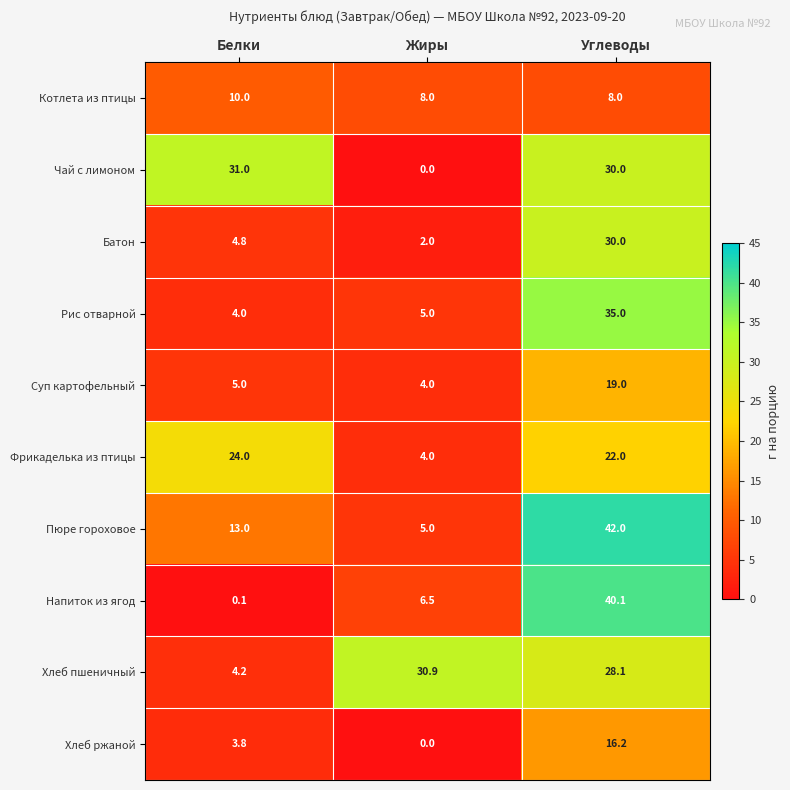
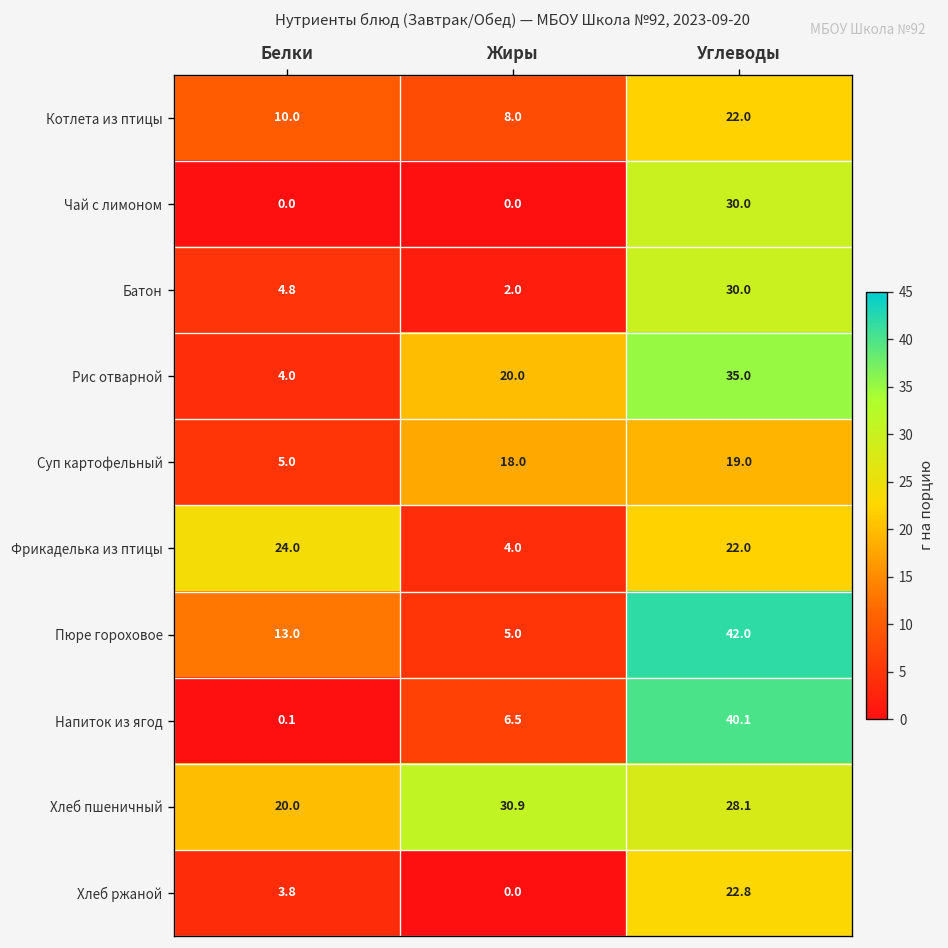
  {
    "Котлета из птицы": {
      "Белки": 10.0,
      "Жиры": 8.0,
-     "Углеводы": 8.0
+     "Углеводы": 22.0
    },
    "Чай с лимоном": {
-     "Белки": 31.0,
+     "Белки": 0.0,
      "Жиры": 0.0,
      "Углеводы": 30.0
    },
    "Батон": {
      "Белки": 4.8,
      "Жиры": 2.0,
      "Углеводы": 30.0
    },
    "Рис отварной": {
      "Белки": 4.0,
-     "Жиры": 5.0,
+     "Жиры": 20.0,
      "Углеводы": 35.0
    },
    "Суп картофельный": {
      "Белки": 5.0,
-     "Жиры": 4.0,
+     "Жиры": 18.0,
      "Углеводы": 19.0
    },
    "Фрикаделька из птицы": {
      "Белки": 24.0,
      "Жиры": 4.0,
      "Углеводы": 22.0
    },
    "Пюре гороховое": {
      "Белки": 13.0,
      "Жиры": 5.0,
      "Углеводы": 42.0
    },
    "Напиток из ягод": {
      "Белки": 0.1,
      "Жиры": 6.5,
      "Углеводы": 40.1
    },
    "Хлеб пшеничный": {
-     "Белки": 4.2,
+     "Белки": 20.0,
      "Жиры": 30.9,
      "Углеводы": 28.1
    },
    "Хлеб ржаной": {
      "Белки": 3.8,
      "Жиры": 0.0,
-     "Углеводы": 16.2
+     "Углеводы": 22.8
    }
  }
